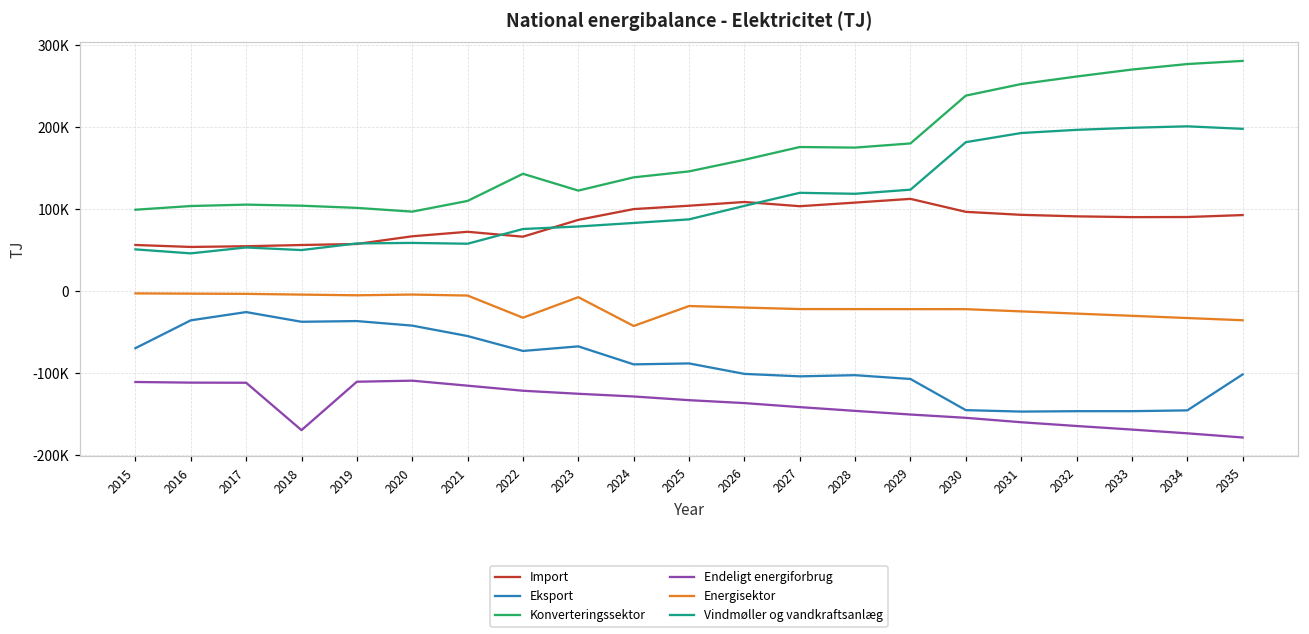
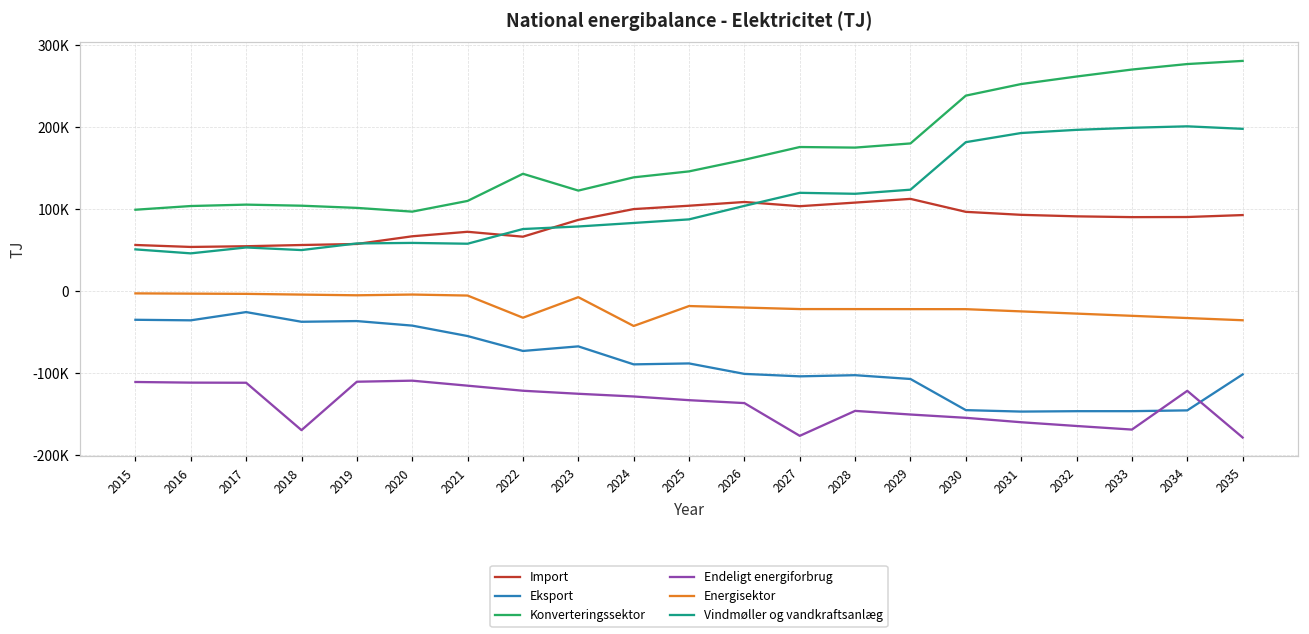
  {
    "Import": {
      "2015": 60000,
      "2016": 50000,
      "2018": 60000,
      "2020": 70000,
      "2021": 70000,
      "2022": 70000,
      "2023": 90000,
      "2024": 100000,
      "2025": 100000,
      "2026": 110000,
      "2027": 100000,
      "2028": 110000,
      "2029": 110000,
      "2030": 100000,
      "2031": 90000,
      "2032": 90000,
      "2033": 90000,
      "2034": 90000,
      "2035": 90000
    },
    "Eksport": {
-     "2015": -70000,
+     "2015": -40000,
      "2016": -40000,
      "2017": -30000,
      "2018": -40000,
      "2019": -40000,
      "2020": -40000,
      "2021": -50000,
      "2022": -70000,
      "2023": -70000,
      "2024": -90000,
      "2025": -90000,
      "2026": -100000,
      "2027": -100000,
      "2028": -100000,
      "2029": -110000,
      "2030": -150000,
      "2031": -150000,
      "2032": -150000,
      "2033": -150000,
      "2034": -150000,
      "2035": -100000
    },
    "Endeligt energiforbrug": {
      "2015": -110000,
      "2016": -110000,
      "2017": -110000,
      "2018": -170000,
      "2019": -110000,
      "2020": -110000,
      "2021": -120000,
      "2022": -120000,
      "2023": -130000,
      "2024": -130000,
      "2025": -130000,
      "2026": -140000,
-     "2027": -140000,
+     "2027": -180000,
      "2028": -150000,
      "2029": -150000,
      "2030": -150000,
      "2031": -160000,
      "2032": -160000,
      "2033": -170000,
-     "2034": -170000,
+     "2034": -120000,
      "2035": -180000
    },
    "Energisektor": {
      "2015": 0,
      "2016": 0,
      "2017": 0,
      "2018": 0,
      "2019": -10000,
      "2020": 0,
      "2021": -10000,
      "2022": -30000,
      "2023": -10000,
      "2024": -40000,
      "2025": -20000,
      "2026": -20000,
      "2027": -20000,
      "2028": -20000,
      "2029": -20000,
      "2030": -20000,
      "2031": -20000,
      "2032": -30000,
      "2033": -30000,
      "2034": -30000,
      "2035": -40000
    }
  }
